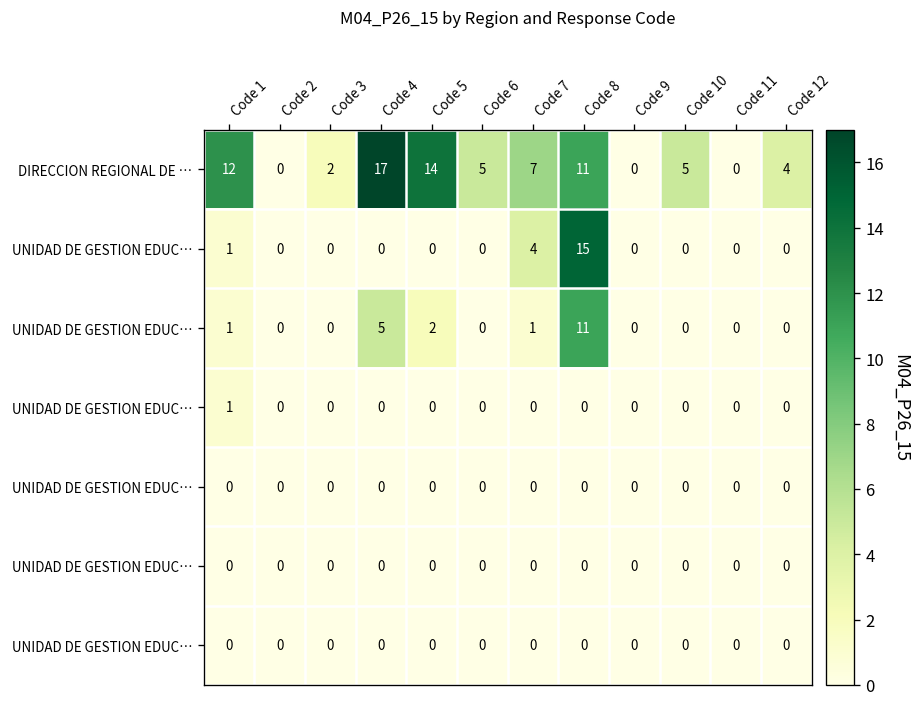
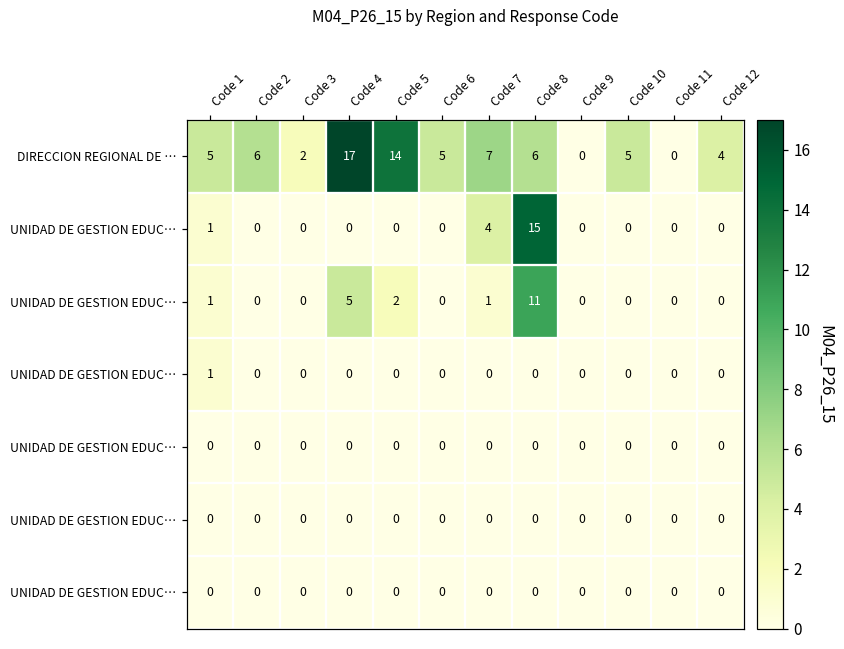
  {
    "DIRECCION REGIONAL DE …": {
-     "Code 1": 12,
-     "Code 2": 0,
+     "Code 1": 5,
+     "Code 2": 6,
      "Code 3": 2,
      "Code 4": 17,
      "Code 5": 14,
      "Code 6": 5,
      "Code 7": 7,
-     "Code 8": 11,
+     "Code 8": 6,
      "Code 9": 0,
      "Code 10": 5,
      "Code 11": 0,
      "Code 12": 4
    }
  }
